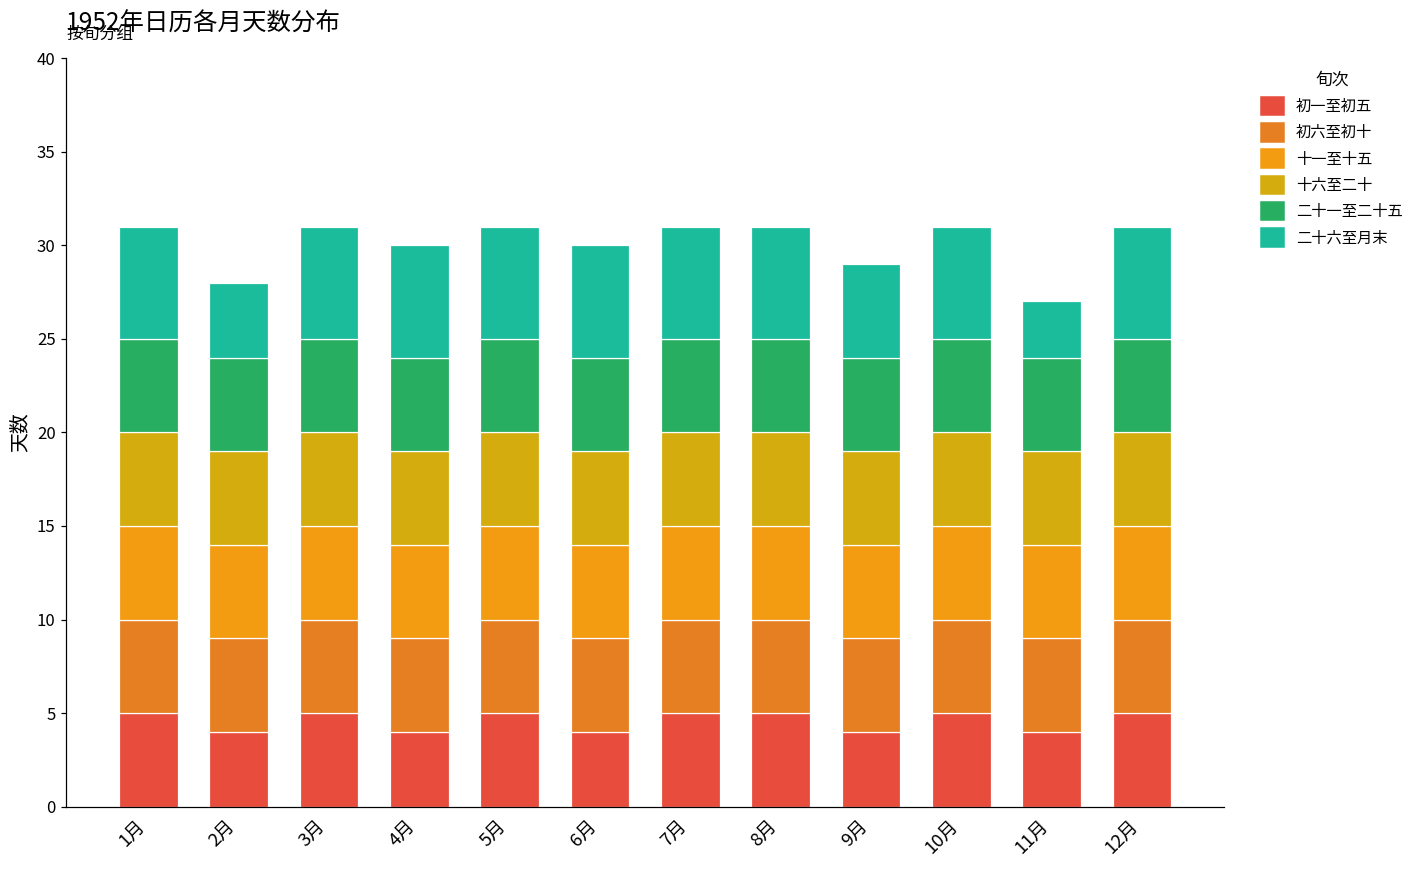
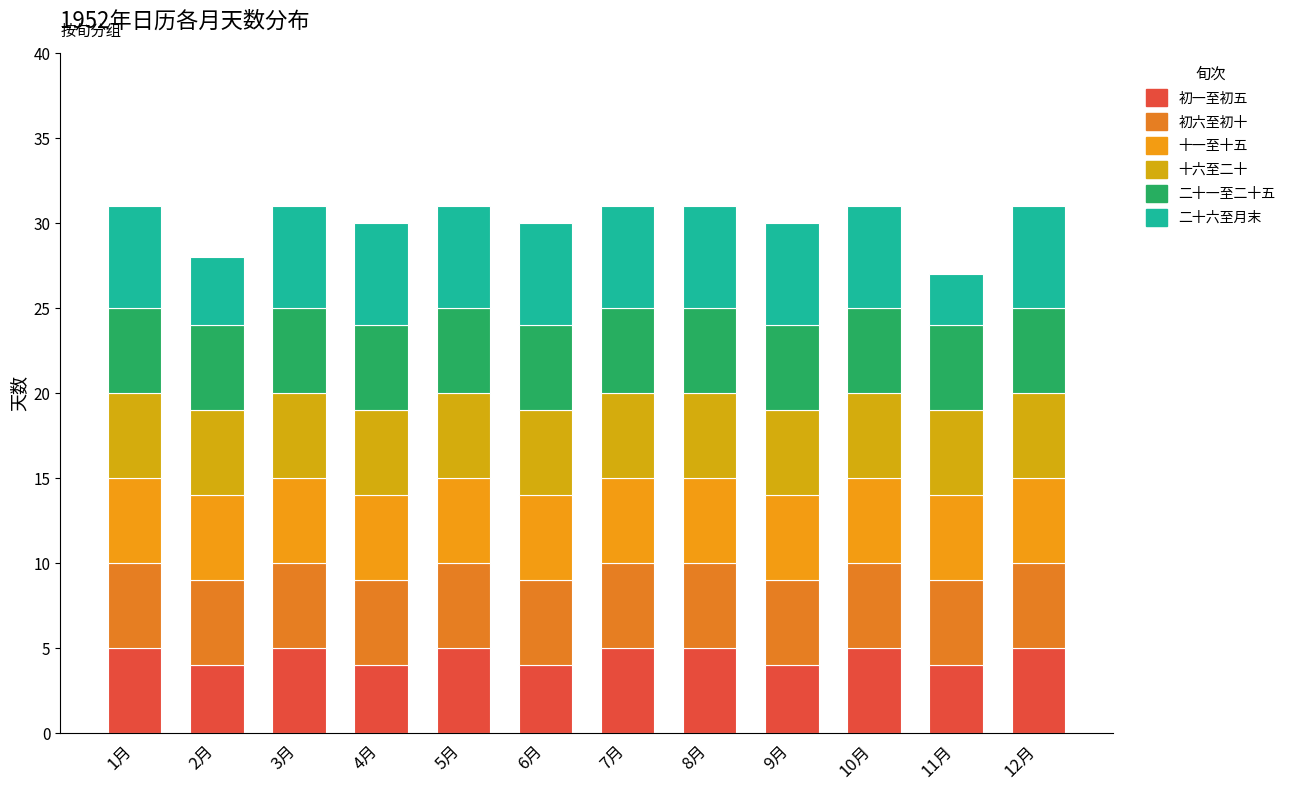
  {
    "二十一至二十五": {
      "1月": 5,
      "2月": 5,
      "3月": 5,
      "4月": 5,
      "5月": 5,
      "6月": 5,
      "7月": 5,
      "8月": 5,
      "9月": 5,
      "10月": 5,
      "11月": 5,
      "12月": 5
    },
    "二十六至月末": {
      "1月": 6,
      "2月": 4,
      "3月": 6,
      "4月": 6,
      "5月": 6,
      "6月": 6,
      "7月": 6,
      "8月": 6,
-     "9月": 5,
+     "9月": 6,
      "10月": 6,
      "11月": 3,
      "12月": 6
    }
  }
